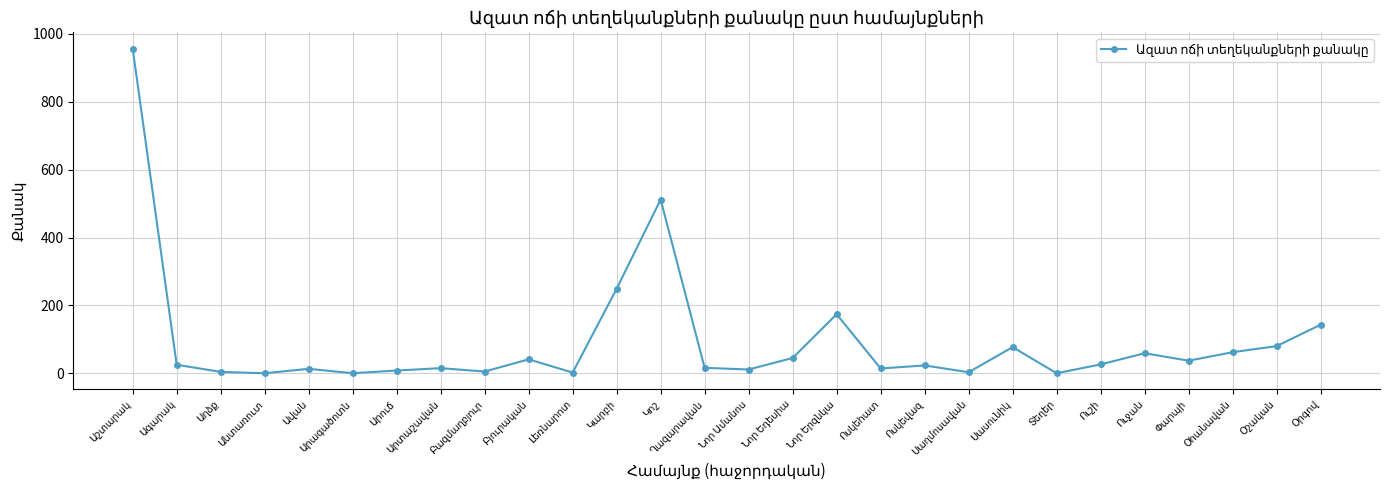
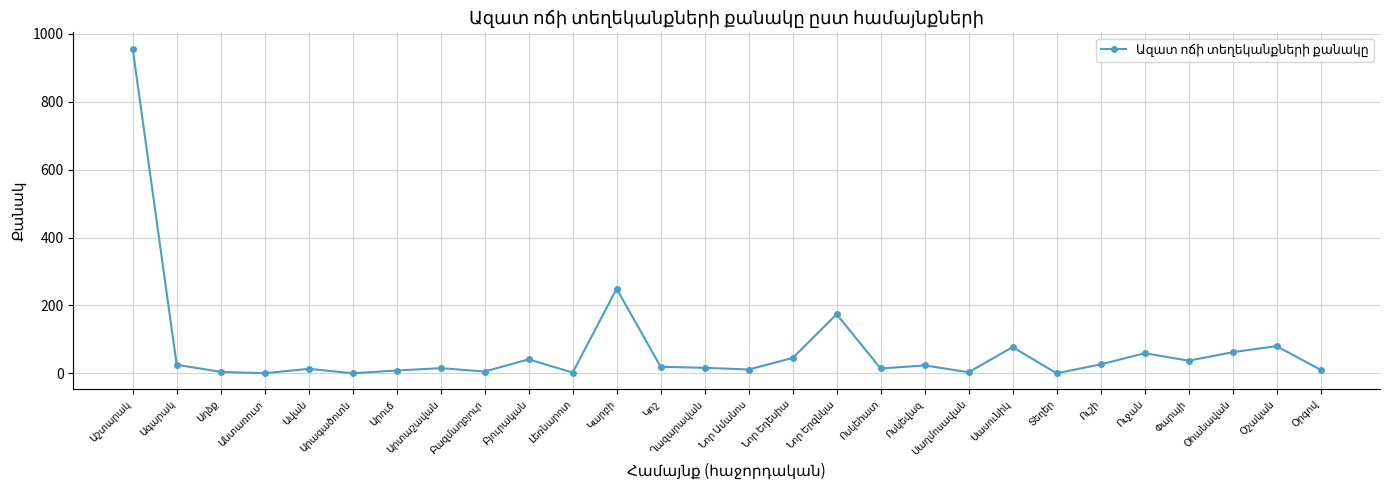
  {
    "Աշտարակ": 960,
    "Ագարակ": 30,
    "Աղձք": 0,
    "Անտառուտ": 0,
    "Ավան": 10,
    "Արագածոտն": 0,
    "Արուճ": 10,
    "Արտաշավան": 20,
    "Բազմաղբյուր": 10,
    "Բյուրական": 40,
    "Լեռնարոտ": 0,
    "Կարբի": 250,
-   "Կոշ": 510,
+   "Կոշ": 20,
    "Ղազարավան": 20,
    "Նոր Ամանոս": 10,
    "Նոր Եդեսիա": 50,
    "Նոր Երզնկա": 170,
    "Ոսկեհատ": 10,
    "Ոսկեվազ": 20,
    "Սաղմոսավան": 0,
    "Սասունիկ": 80,
    "Տեղեր": 0,
    "Ուշի": 30,
    "Ուջան": 60,
    "Փարպի": 40,
    "Օհանավան": 60,
    "Օշական": 80,
-   "Օրգով": 140
+   "Օրգով": 10
  }
